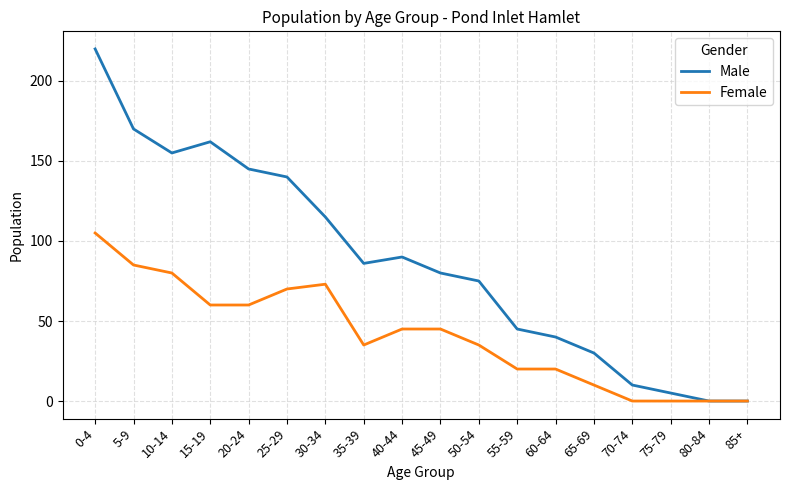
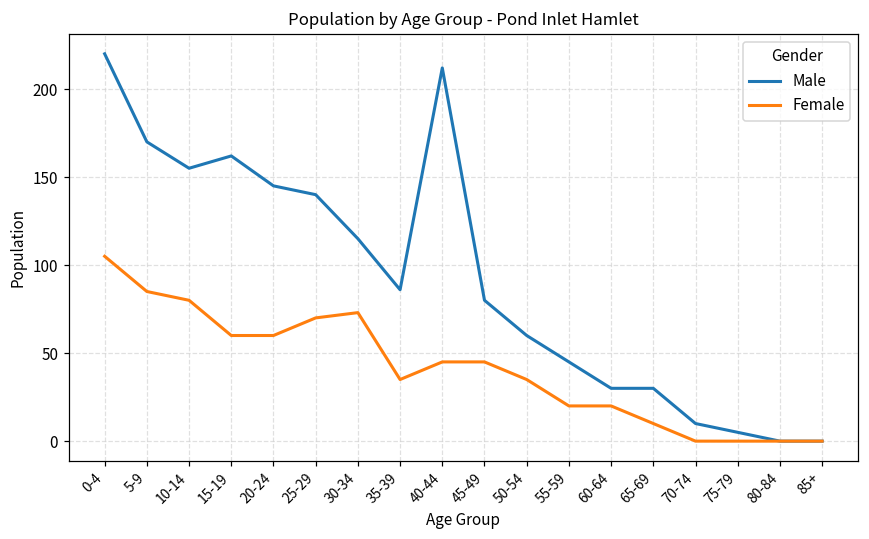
  {
    "Male": {
      "0-4": 220,
      "5-9": 170,
      "10-14": 155,
      "15-19": 162,
      "20-24": 145,
      "25-29": 140,
      "30-34": 115,
      "35-39": 86,
-     "40-44": 90,
+     "40-44": 212,
      "45-49": 80,
-     "50-54": 75,
+     "50-54": 60,
      "55-59": 45,
-     "60-64": 40,
+     "60-64": 30,
      "65-69": 30,
      "70-74": 10,
      "75-79": 5
    },
    "Female": {
      "0-4": 105,
      "5-9": 85,
      "10-14": 80,
      "15-19": 60,
      "20-24": 60,
      "25-29": 70,
      "30-34": 73,
      "35-39": 35,
      "40-44": 45,
      "45-49": 45,
      "50-54": 35,
      "55-59": 20,
      "60-64": 20,
      "65-69": 10,
      "70-74": 0,
      "75-79": 0
    }
  }
